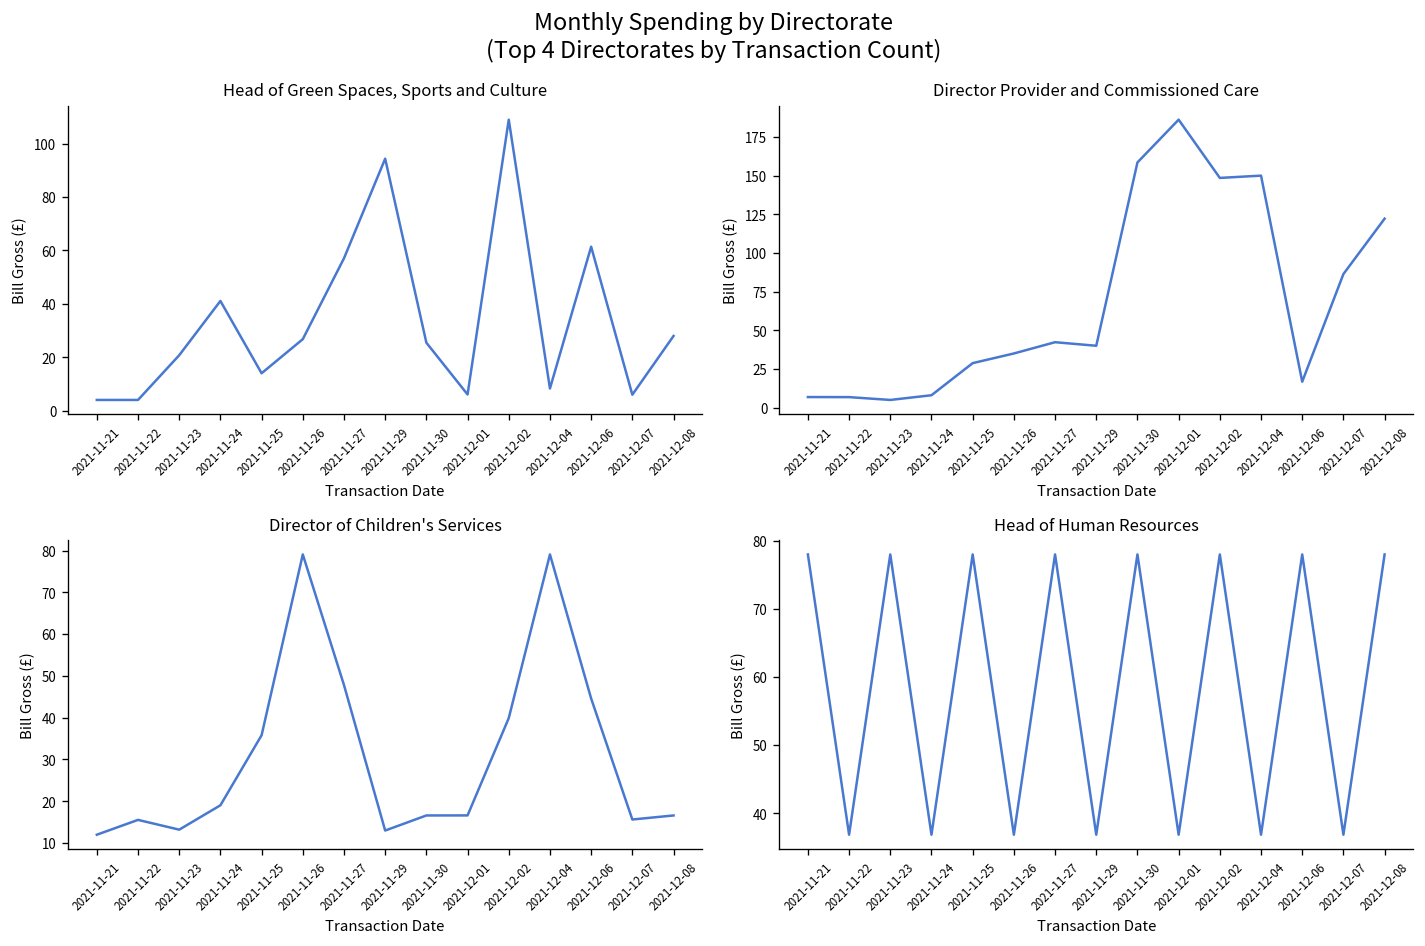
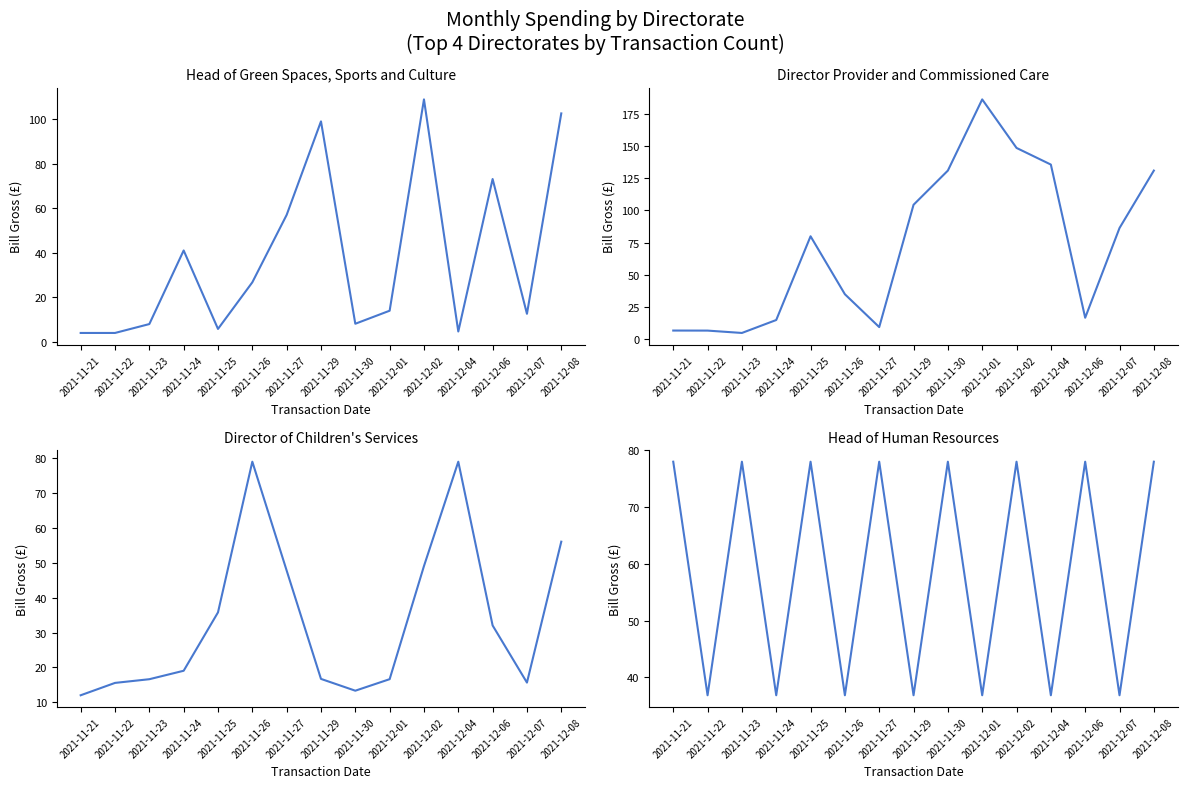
  {
    "Head of Green Spaces, Sports and Culture": {
      "2021-11-21": 4,
      "2021-11-22": 4,
-     "2021-11-23": 21,
+     "2021-11-23": 8,
      "2021-11-24": 41,
-     "2021-11-25": 14,
+     "2021-11-25": 6,
      "2021-11-26": 27,
      "2021-11-27": 57,
-     "2021-11-29": 94,
-     "2021-11-30": 25,
-     "2021-12-01": 6,
+     "2021-11-29": 99,
+     "2021-11-30": 8,
+     "2021-12-01": 14,
      "2021-12-02": 109,
-     "2021-12-04": 8,
-     "2021-12-06": 61,
-     "2021-12-07": 6,
-     "2021-12-08": 28
+     "2021-12-04": 5,
+     "2021-12-06": 73,
+     "2021-12-07": 13,
+     "2021-12-08": 103
    },
    "Director Provider and Commissioned Care": {
      "2021-11-21": 7,
      "2021-11-22": 7,
      "2021-11-23": 5,
-     "2021-11-24": 8,
-     "2021-11-25": 29,
+     "2021-11-24": 15,
+     "2021-11-25": 80,
      "2021-11-26": 35,
-     "2021-11-27": 42,
-     "2021-11-29": 40,
-     "2021-11-30": 159,
+     "2021-11-27": 10,
+     "2021-11-29": 104,
+     "2021-11-30": 131,
      "2021-12-01": 186,
      "2021-12-02": 149,
-     "2021-12-04": 150,
+     "2021-12-04": 136,
      "2021-12-06": 17,
      "2021-12-07": 86,
-     "2021-12-08": 122
+     "2021-12-08": 131
    },
    "Director of Children's Services": {
      "2021-11-21": 12,
      "2021-11-22": 16,
-     "2021-11-23": 13,
+     "2021-11-23": 17,
      "2021-11-24": 19,
      "2021-11-25": 36,
      "2021-11-26": 79,
      "2021-11-27": 48,
-     "2021-11-29": 13,
-     "2021-11-30": 17,
+     "2021-11-29": 17,
+     "2021-11-30": 13,
      "2021-12-01": 17,
-     "2021-12-02": 40,
+     "2021-12-02": 49,
      "2021-12-04": 79,
-     "2021-12-06": 45,
+     "2021-12-06": 32,
      "2021-12-07": 16,
-     "2021-12-08": 17
+     "2021-12-08": 56
    },
    "Head of Human Resources": {
      "2021-11-21": 78,
      "2021-11-22": 37,
      "2021-11-23": 78,
      "2021-11-24": 37,
      "2021-11-25": 78,
      "2021-11-26": 37,
      "2021-11-27": 78,
      "2021-11-29": 37,
      "2021-11-30": 78,
      "2021-12-01": 37,
      "2021-12-02": 78,
      "2021-12-04": 37,
      "2021-12-06": 78,
      "2021-12-07": 37,
      "2021-12-08": 78
    }
  }
